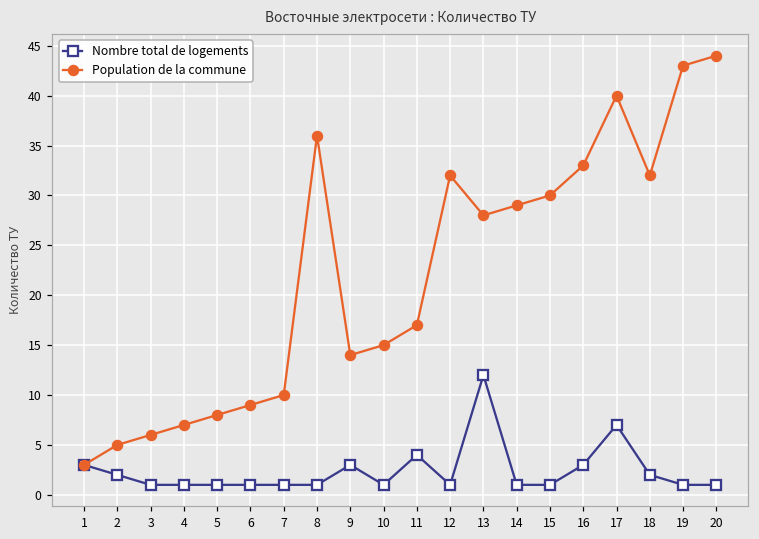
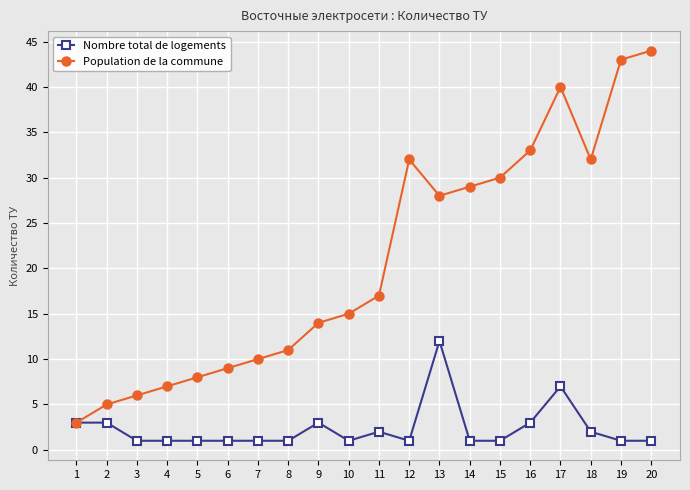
  {
    "Nombre total de logements": {
-     "2": 2,
+     "2": 3,
      "3": 1,
      "4": 1,
      "5": 1,
      "6": 1,
      "7": 1,
      "8": 1,
      "9": 3,
      "10": 1,
-     "11": 4,
+     "11": 2,
      "12": 1,
      "13": 12,
      "14": 1,
      "15": 1,
      "16": 3,
      "17": 7,
      "18": 2,
      "19": 1,
      "20": 1
    },
    "Population de la commune": {
      "2": 5,
      "3": 6,
      "4": 7,
      "5": 8,
      "6": 9,
      "7": 10,
-     "8": 36,
+     "8": 11,
      "9": 14,
      "10": 15,
      "11": 17,
      "12": 32,
      "13": 28,
      "14": 29,
      "15": 30,
      "16": 33,
      "17": 40,
      "18": 32,
      "19": 43,
      "20": 44
    }
  }
